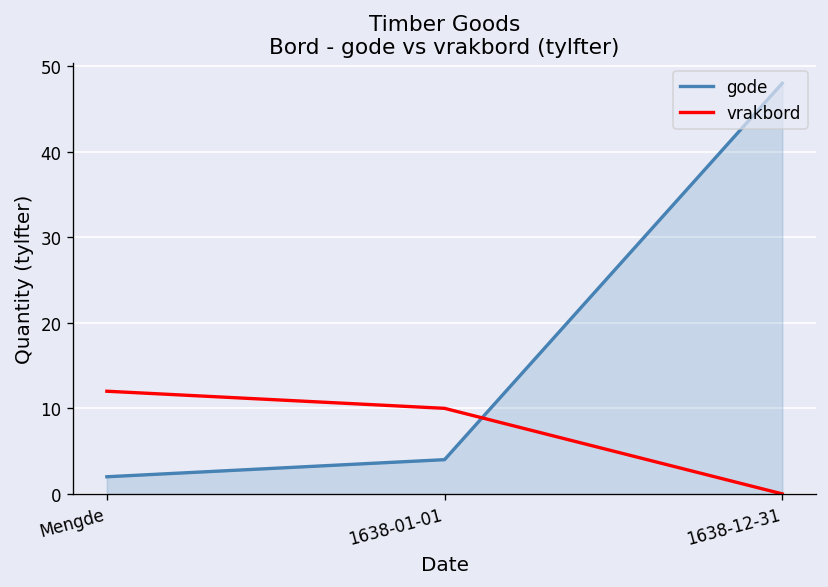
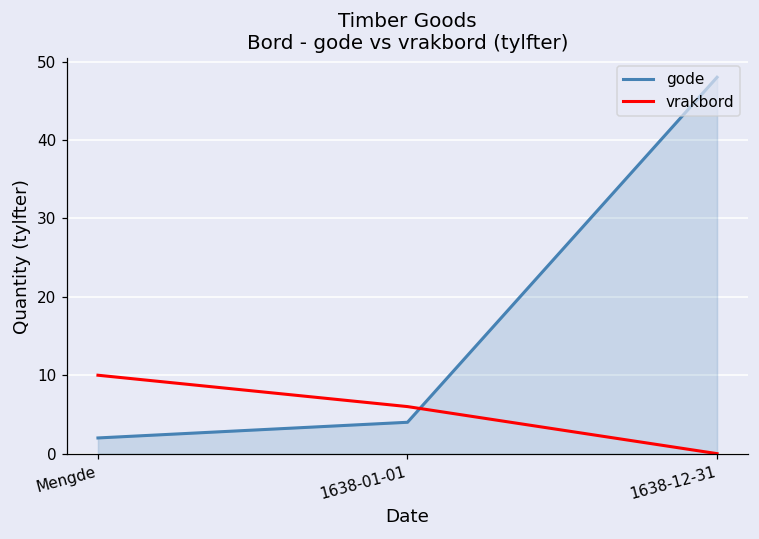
  {
    "gode": {
      "Mengde": 2,
      "1638-01-01": 4
    },
    "vrakbord": {
-     "Mengde": 12,
-     "1638-01-01": 10,
+     "Mengde": 10,
+     "1638-01-01": 6,
      "1638-12-31": 0
    }
  }
